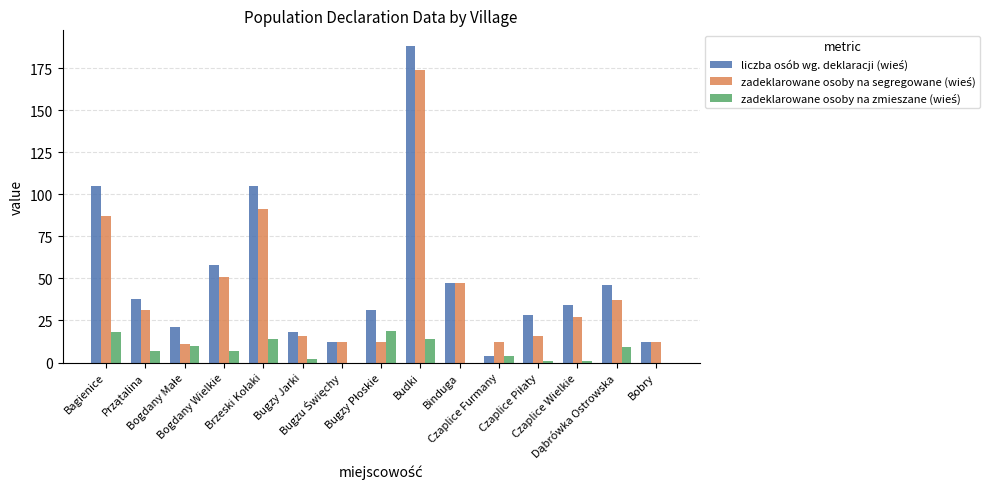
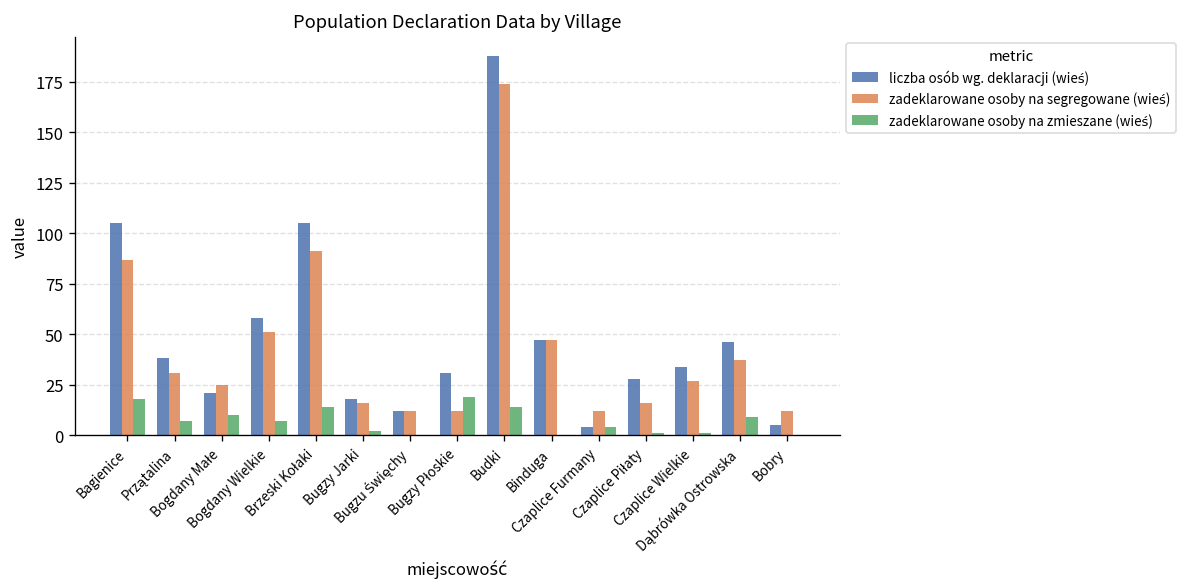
  {
    "liczba osób wg. deklaracji (wieś)": {
      "Bagienice": 105,
      "Przątalina": 38,
      "Bogdany Małe": 21,
      "Bogdany Wielkie": 58,
      "Brzeski Kołaki": 105,
      "Bugzy Jarki": 18,
      "Bugzu Święchy": 12,
      "Bugzy Płoskie": 31,
      "Budki": 188,
      "Binduga": 47,
      "Czaplice Furmany": 4,
      "Czaplice Piłaty": 28,
      "Czaplice Wielkie": 34,
      "Dąbrówka Ostrowska": 46,
-     "Bobry": 12
+     "Bobry": 5
    },
    "zadeklarowane osoby na segregowane (wieś)": {
      "Bagienice": 87,
      "Przątalina": 31,
-     "Bogdany Małe": 11,
+     "Bogdany Małe": 25,
      "Bogdany Wielkie": 51,
      "Brzeski Kołaki": 91,
      "Bugzy Jarki": 16,
      "Bugzu Święchy": 12,
      "Bugzy Płoskie": 12,
      "Budki": 174,
      "Binduga": 47,
      "Czaplice Furmany": 12,
      "Czaplice Piłaty": 16,
      "Czaplice Wielkie": 27,
      "Dąbrówka Ostrowska": 37,
      "Bobry": 12
    },
    "zadeklarowane osoby na zmieszane (wieś)": {
      "Bagienice": 18,
      "Przątalina": 7,
      "Bogdany Małe": 10,
      "Bogdany Wielkie": 7,
      "Brzeski Kołaki": 14,
      "Bugzy Jarki": 2,
      "Bugzu Święchy": 0,
      "Bugzy Płoskie": 19,
      "Budki": 14,
      "Binduga": 0,
      "Czaplice Furmany": 4,
      "Dąbrówka Ostrowska": 9,
      "Bobry": 0
    }
  }
